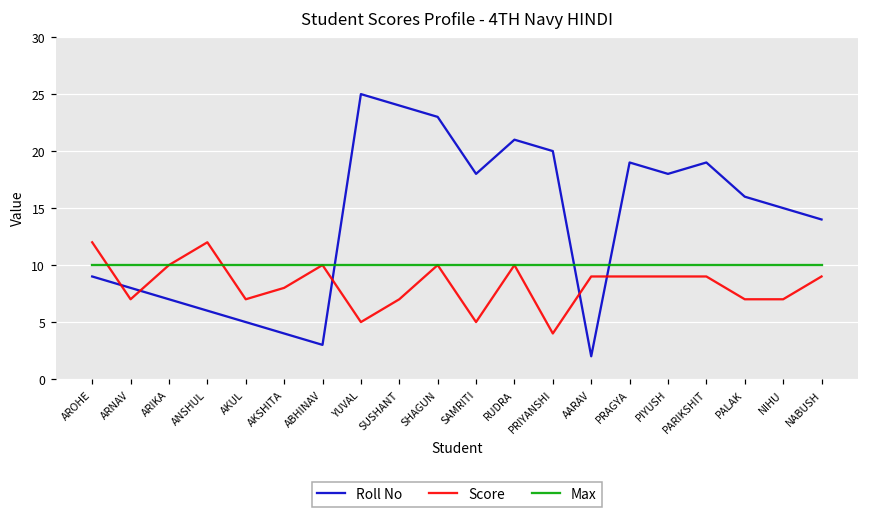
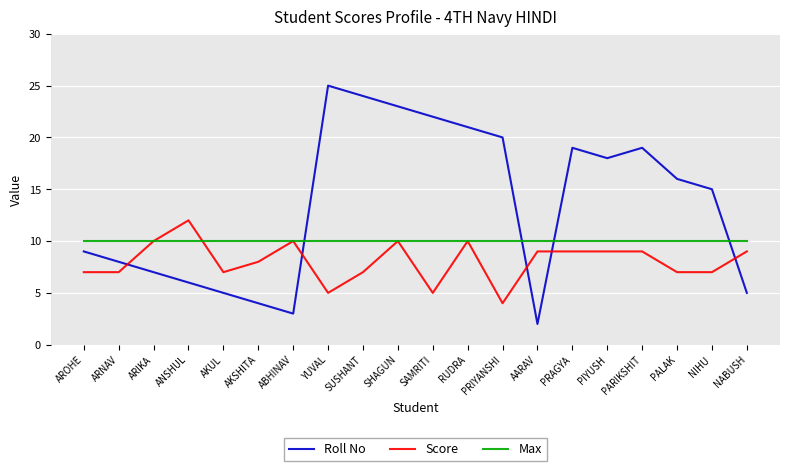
  {
    "Roll No": {
      "AROHE": 9,
      "ARNAV": 8,
      "ARIKA": 7,
      "ANSHUL": 6,
      "AKUL": 5,
      "AKSHITA": 4,
      "ABHINAV": 3,
      "YUVAL": 25,
      "SUSHANT": 24,
      "SHAGUN": 23,
-     "SAMRITI": 18,
+     "SAMRITI": 22,
      "RUDRA": 21,
      "PRIYANSHI": 20,
      "AARAV": 2,
      "PRAGYA": 19,
      "PIYUSH": 18,
      "PARIKSHIT": 19,
      "PALAK": 16,
      "NIHU": 15,
-     "NABUSH": 14
+     "NABUSH": 5
    },
    "Score": {
-     "AROHE": 12,
+     "AROHE": 7,
      "ARNAV": 7,
      "ANSHUL": 12,
      "AKUL": 7,
      "AKSHITA": 8,
      "YUVAL": 5,
      "SUSHANT": 7,
      "SAMRITI": 5,
      "PRIYANSHI": 4,
      "AARAV": 9,
      "PRAGYA": 9,
      "PIYUSH": 9,
      "PARIKSHIT": 9,
      "PALAK": 7,
      "NIHU": 7,
      "NABUSH": 9
    },
    "Max": {
      "AROHE": 10,
      "ARNAV": 10,
      "ANSHUL": 10,
      "AKUL": 10,
      "AKSHITA": 10,
      "YUVAL": 10,
      "SUSHANT": 10,
      "SAMRITI": 10,
      "PRIYANSHI": 10,
      "AARAV": 10,
      "PRAGYA": 10,
      "PIYUSH": 10,
      "PARIKSHIT": 10,
      "PALAK": 10,
      "NIHU": 10,
      "NABUSH": 10
    }
  }
